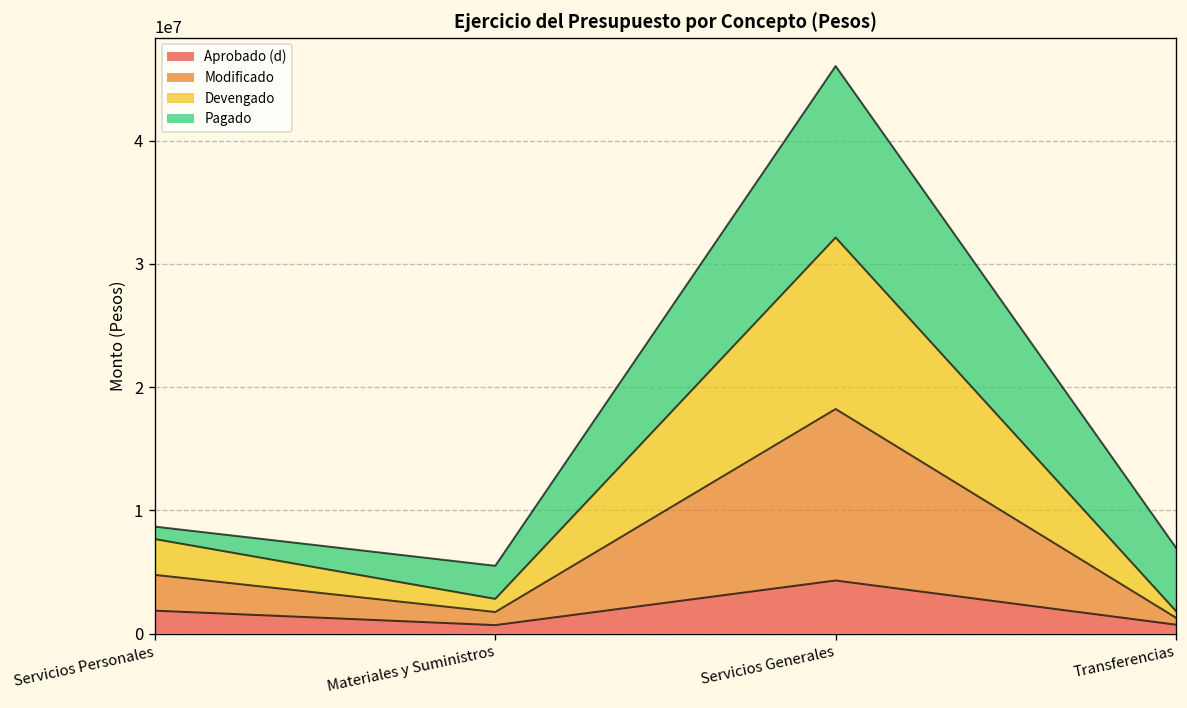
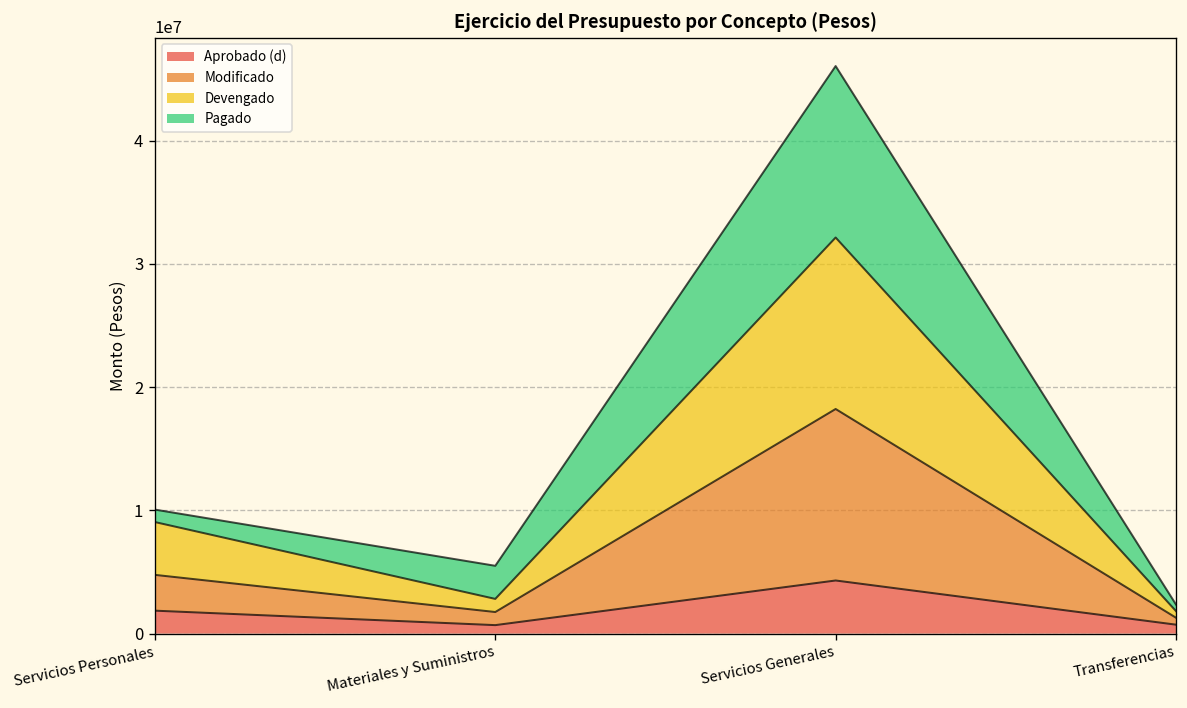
  {
    "Devengado": {
-     "Servicios Personales": 2900000,
+     "Servicios Personales": 4300000,
      "Materiales y Suministros": 1100000,
      "Servicios Generales": 13900000,
      "Transferencias": 500000
    },
    "Pagado": {
      "Servicios Personales": 1000000,
      "Materiales y Suministros": 2700000,
      "Servicios Generales": 13900000,
-     "Transferencias": 5100000
+     "Transferencias": 500000
    }
  }
